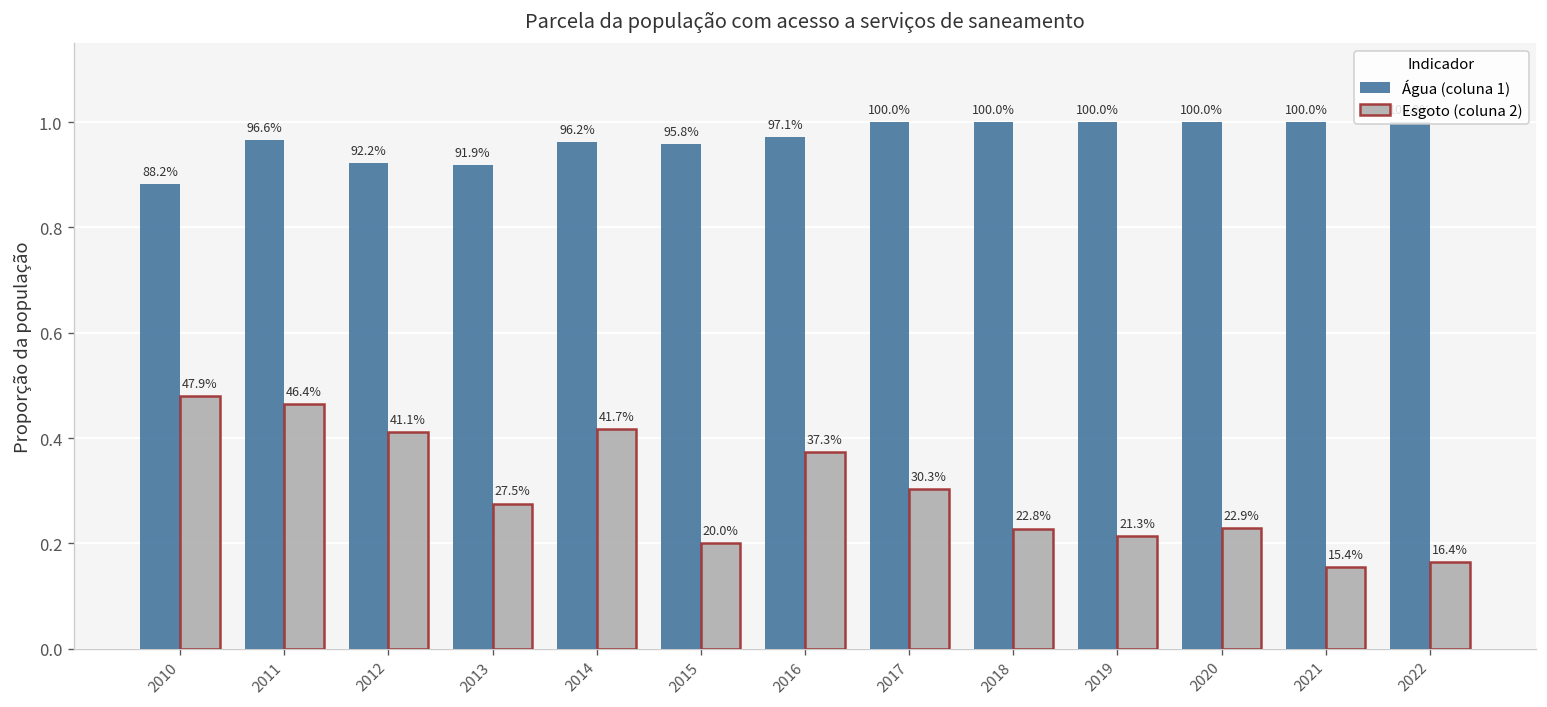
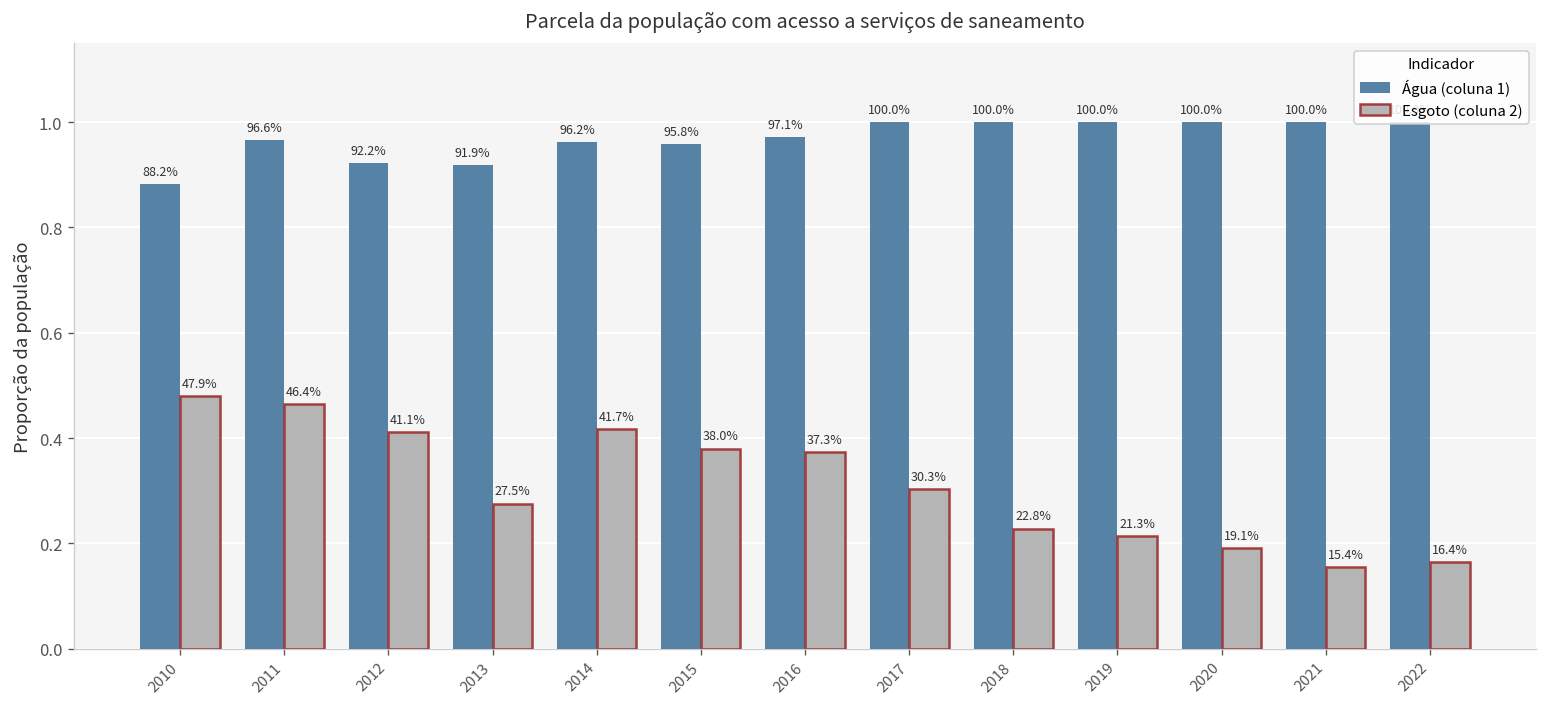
  {
    "Água (coluna 1)": {
      "2010": "88.2%",
      "2011": "96.6%",
      "2012": "92.2%",
      "2013": "91.9%",
      "2014": "96.2%",
      "2015": "95.8%",
      "2016": "97.1%",
      "2017": "100.0%",
      "2018": "100.0%",
      "2019": "100.0%",
      "2020": "100.0%",
      "2021": "100.0%"
    },
    "Esgoto (coluna 2)": {
      "2010": "47.9%",
      "2011": "46.4%",
      "2012": "41.1%",
      "2013": "27.5%",
      "2014": "41.7%",
-     "2015": "20.0%",
+     "2015": "38.0%",
      "2016": "37.3%",
      "2017": "30.3%",
      "2018": "22.8%",
      "2019": "21.3%",
-     "2020": "22.9%",
+     "2020": "19.1%",
      "2021": "15.4%",
      "2022": "16.4%"
    }
  }
